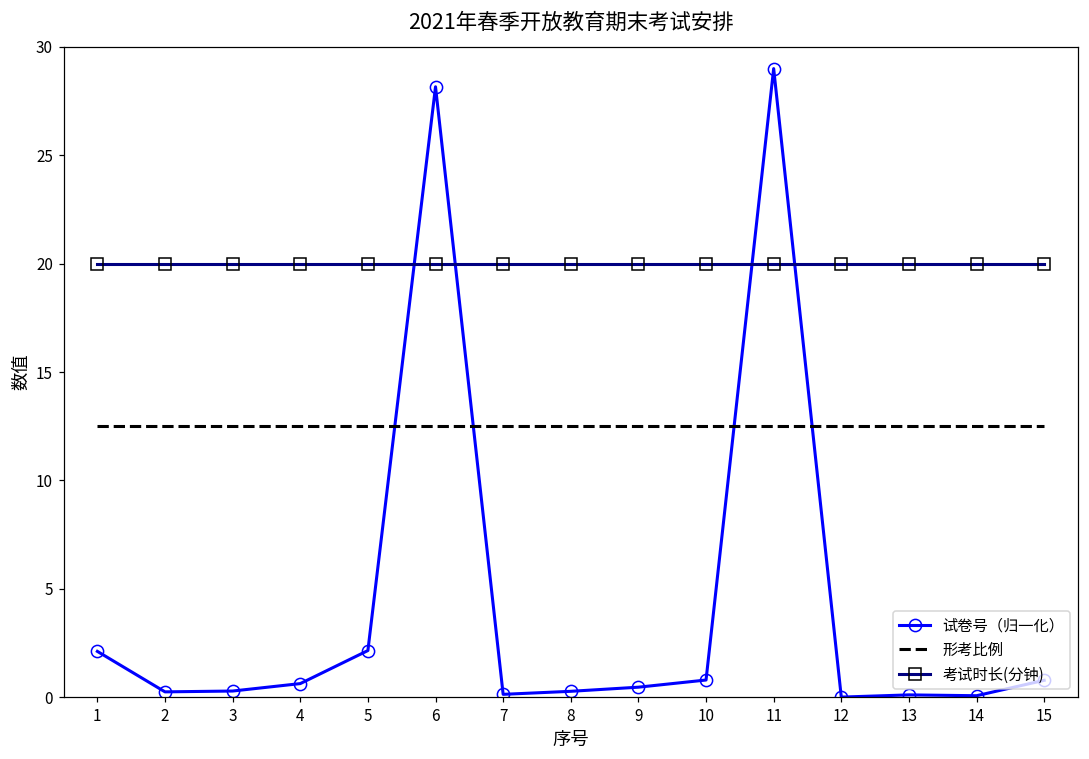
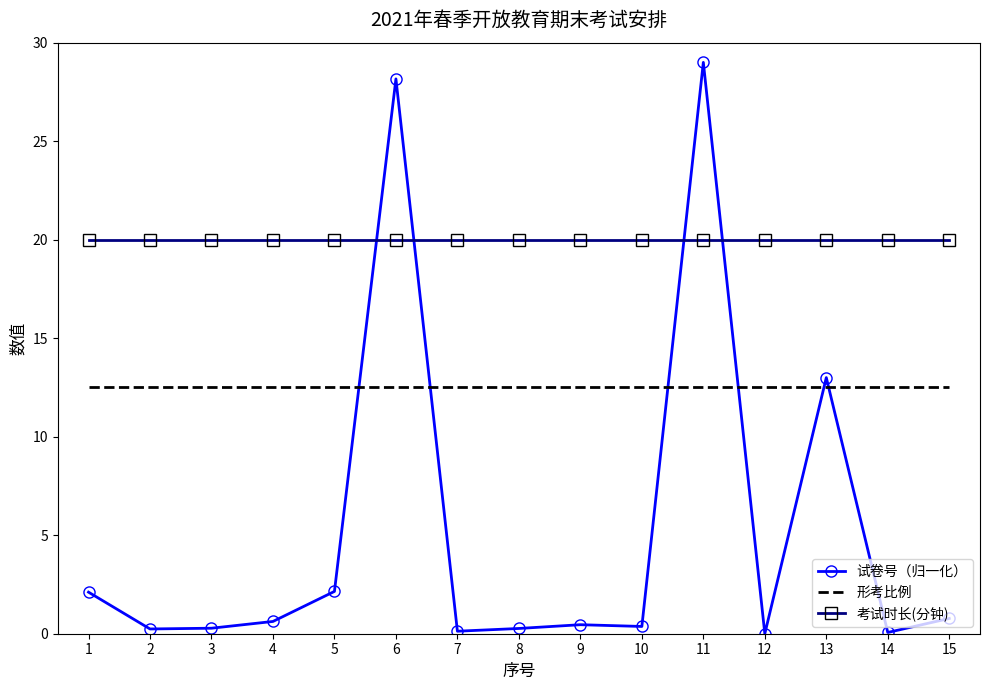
  {
    "试卷号（归一化）": {
      "1": 2.1,
      "2": 0.2,
      "3": 0.3,
      "4": 0.6,
      "5": 2.1,
      "6": 28.2,
      "7": 0.1,
      "8": 0.3,
      "9": 0.5,
-     "10": 0.8,
+     "10": 0.4,
      "11": 29.0,
      "12": 0.0,
-     "13": 0.1,
+     "13": 13.0,
      "14": 0.1
    },
    "形考比例": {
      "1": 12.5,
      "2": 12.5,
      "3": 12.5,
      "4": 12.5,
      "5": 12.5,
      "6": 12.5,
      "7": 12.5,
      "8": 12.5,
      "9": 12.5,
      "10": 12.5,
      "11": 12.5,
      "12": 12.5,
      "13": 12.5,
      "14": 12.5,
      "15": 12.5
    },
    "考试时长(分钟)": {
      "1": 20.0,
      "2": 20.0,
      "3": 20.0,
      "4": 20.0,
      "5": 20.0,
      "6": 20.0,
      "7": 20.0,
      "8": 20.0,
      "9": 20.0,
      "10": 20.0,
      "11": 20.0,
      "12": 20.0,
      "13": 20.0,
      "14": 20.0,
      "15": 20.0
    }
  }
